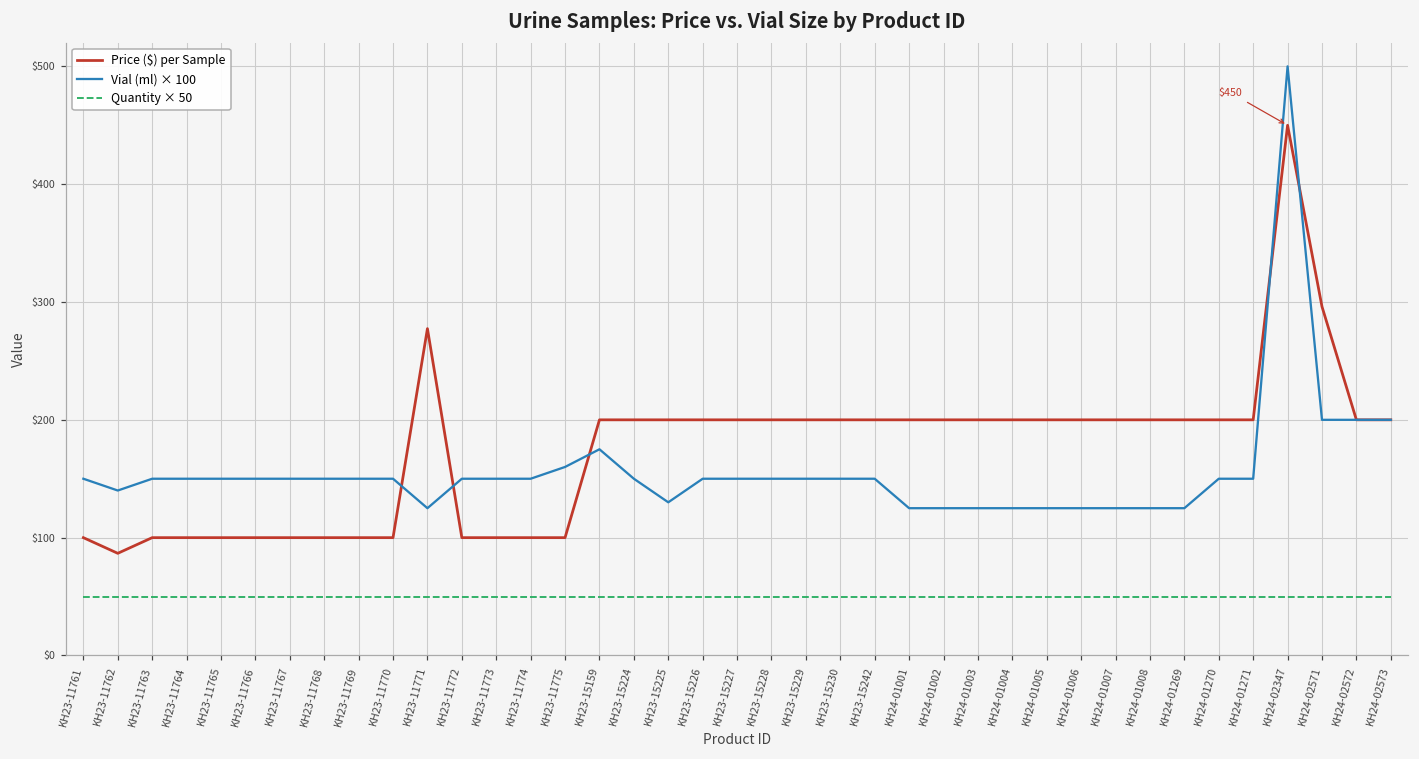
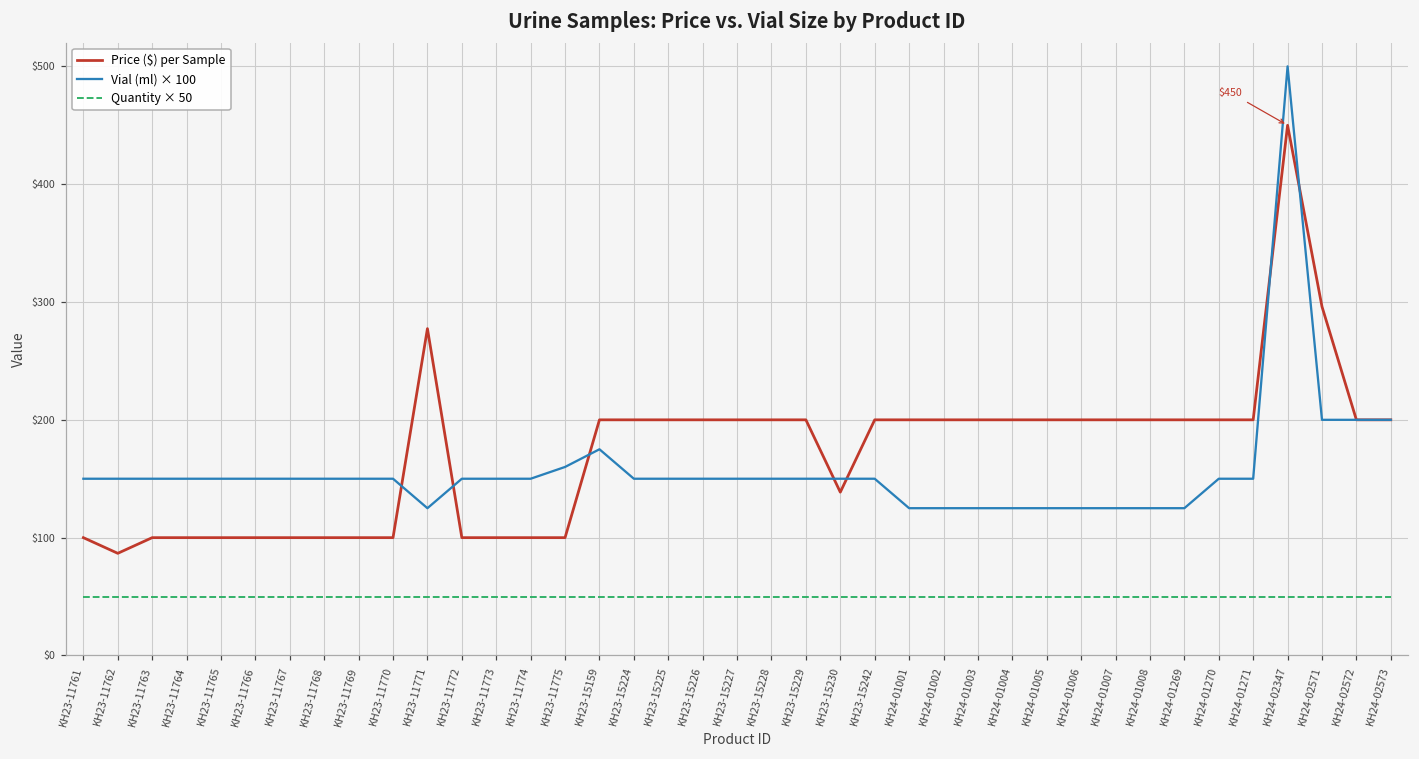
  {
    "Price ($) per Sample": {
      "KH23-11761": "$100",
      "KH23-11762": "$87",
      "KH23-11763": "$100",
      "KH23-11764": "$100",
      "KH23-11765": "$100",
      "KH23-11766": "$100",
      "KH23-11767": "$100",
      "KH23-11768": "$100",
      "KH23-11769": "$100",
      "KH23-11770": "$100",
      "KH23-11771": "$277",
      "KH23-11772": "$100",
      "KH23-11773": "$100",
      "KH23-11774": "$100",
      "KH23-11775": "$100",
      "KH23-15159": "$200",
      "KH23-15224": "$200",
      "KH23-15225": "$200",
      "KH23-15226": "$200",
      "KH23-15227": "$200",
      "KH23-15228": "$200",
      "KH23-15229": "$200",
-     "KH23-15230": "$200",
+     "KH23-15230": "$139",
      "KH23-15242": "$200",
      "KH24-01001": "$200",
      "KH24-01002": "$200",
      "KH24-01003": "$200",
      "KH24-01004": "$200",
      "KH24-01005": "$200",
      "KH24-01006": "$200",
      "KH24-01007": "$200",
      "KH24-01008": "$200",
      "KH24-01269": "$200",
      "KH24-01270": "$200",
      "KH24-01271": "$200",
      "KH24-02571": "$296"
    },
    "Vial (ml) × 100": {
      "KH23-11761": "$150",
-     "KH23-11762": "$140",
+     "KH23-11762": "$150",
      "KH23-11763": "$150",
      "KH23-11764": "$150",
      "KH23-11765": "$150",
      "KH23-11766": "$150",
      "KH23-11767": "$150",
      "KH23-11768": "$150",
      "KH23-11769": "$150",
      "KH23-11770": "$150",
      "KH23-11771": "$125",
      "KH23-11772": "$150",
      "KH23-11773": "$150",
      "KH23-11774": "$150",
      "KH23-11775": "$160",
      "KH23-15159": "$175",
      "KH23-15224": "$150",
-     "KH23-15225": "$130",
+     "KH23-15225": "$150",
      "KH23-15226": "$150",
      "KH23-15227": "$150",
      "KH23-15228": "$150",
      "KH23-15229": "$150",
      "KH23-15230": "$150",
      "KH23-15242": "$150",
      "KH24-01001": "$125",
      "KH24-01002": "$125",
      "KH24-01003": "$125",
      "KH24-01004": "$125",
      "KH24-01005": "$125",
      "KH24-01006": "$125",
      "KH24-01007": "$125",
      "KH24-01008": "$125",
      "KH24-01269": "$125",
      "KH24-01270": "$150",
      "KH24-01271": "$150",
      "KH24-02347": "$500",
      "KH24-02571": "$200"
    },
    "Quantity × 50": {
      "KH23-11761": "$50",
      "KH23-11762": "$50",
      "KH23-11763": "$50",
      "KH23-11764": "$50",
      "KH23-11765": "$50",
      "KH23-11766": "$50",
      "KH23-11767": "$50",
      "KH23-11768": "$50",
      "KH23-11769": "$50",
      "KH23-11770": "$50",
      "KH23-11771": "$50",
      "KH23-11772": "$50",
      "KH23-11773": "$50",
      "KH23-11774": "$50",
      "KH23-11775": "$50",
      "KH23-15159": "$50",
      "KH23-15224": "$50",
      "KH23-15225": "$50",
      "KH23-15226": "$50",
      "KH23-15227": "$50",
      "KH23-15228": "$50",
      "KH23-15229": "$50",
      "KH23-15230": "$50",
      "KH23-15242": "$50",
      "KH24-01001": "$50",
      "KH24-01002": "$50",
      "KH24-01003": "$50",
      "KH24-01004": "$50",
      "KH24-01005": "$50",
      "KH24-01006": "$50",
      "KH24-01007": "$50",
      "KH24-01008": "$50",
      "KH24-01269": "$50",
      "KH24-01270": "$50",
      "KH24-01271": "$50",
      "KH24-02347": "$50",
      "KH24-02571": "$50",
      "KH24-02572": "$50",
      "KH24-02573": "$50"
    }
  }
